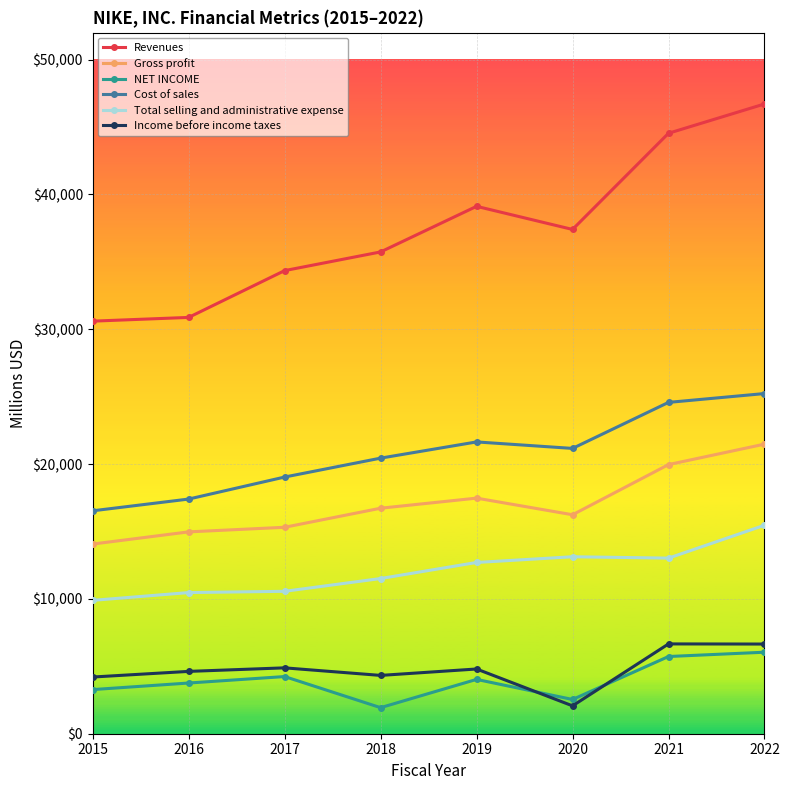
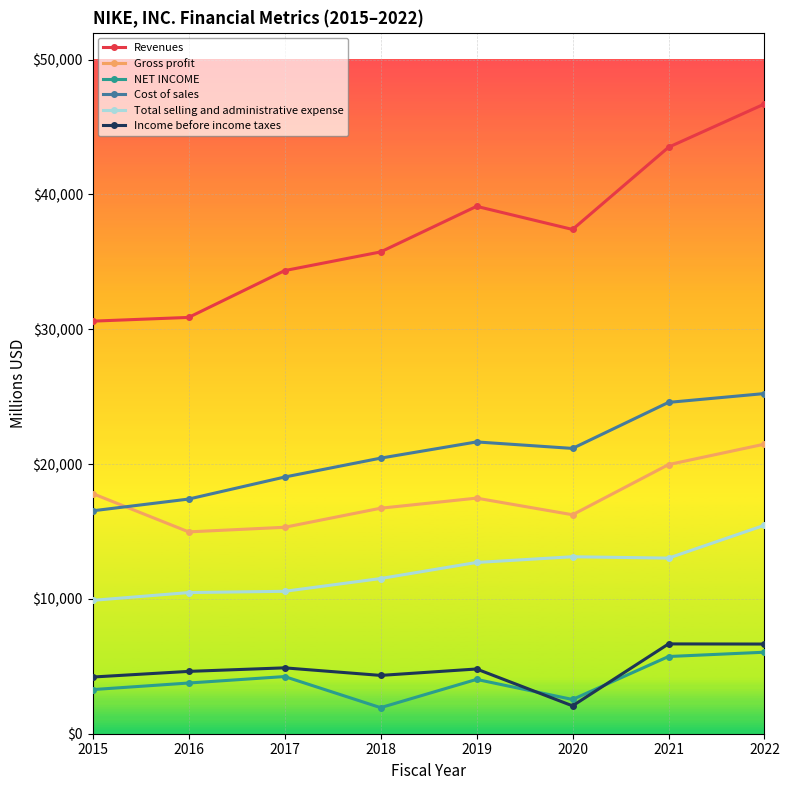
  {
    "Revenues": {
      "2015": "$30,600",
      "2016": "$30,900",
      "2017": "$34,400",
      "2018": "$35,700",
      "2019": "$39,100",
      "2020": "$37,400",
-     "2021": "$44,500",
+     "2021": "$43,500",
      "2022": "$46,700"
    },
    "Gross profit": {
-     "2015": "$14,100",
+     "2015": "$17,800",
      "2016": "$15,000",
      "2017": "$15,300",
      "2018": "$16,700",
      "2019": "$17,500",
      "2020": "$16,200",
      "2021": "$20,000",
      "2022": "$21,500"
    },
    "Total selling and administrative expense": {
      "2015": "$9,900",
      "2016": "$10,500",
      "2017": "$10,600",
      "2018": "$11,500",
      "2019": "$12,700",
      "2020": "$13,100",
      "2021": "$13,000",
      "2022": "$15,500"
    },
    "Income before income taxes": {
      "2015": "$4,200",
      "2016": "$4,600",
      "2017": "$4,900",
      "2018": "$4,300",
      "2019": "$4,800",
      "2020": "$2,100",
      "2021": "$6,700",
      "2022": "$6,700"
    }
  }
